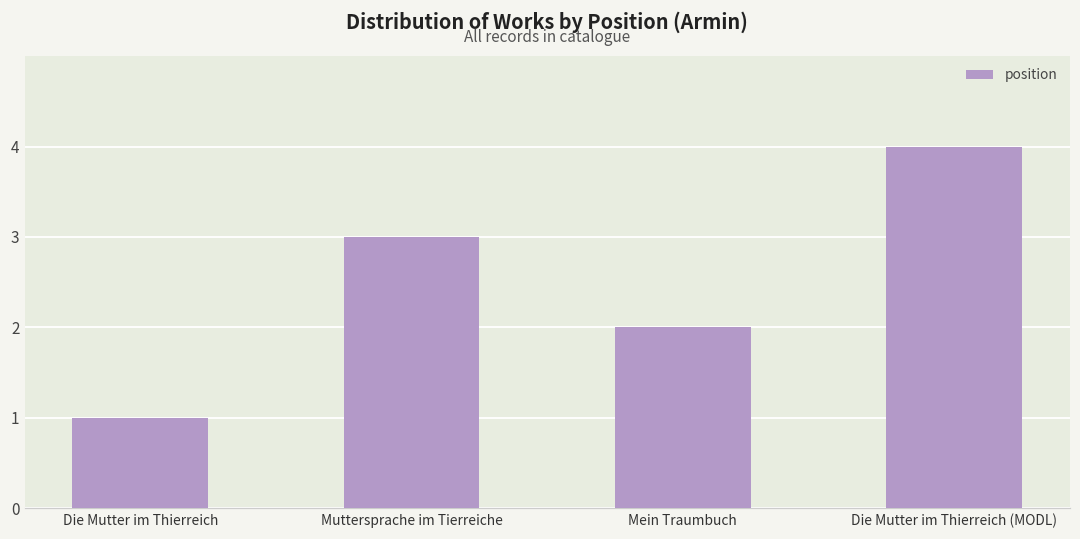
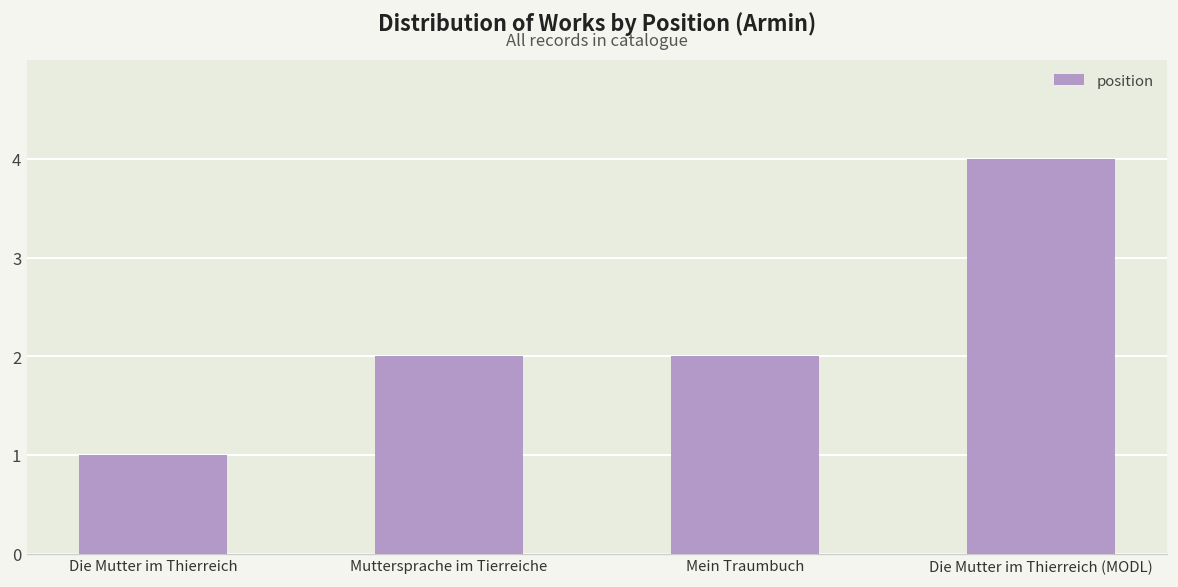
  {
    "Die Mutter im Thierreich": 1,
-   "Muttersprache im Tierreiche": 3,
+   "Muttersprache im Tierreiche": 2,
    "Mein Traumbuch": 2,
    "Die Mutter im Thierreich (MODL)": 4
  }
